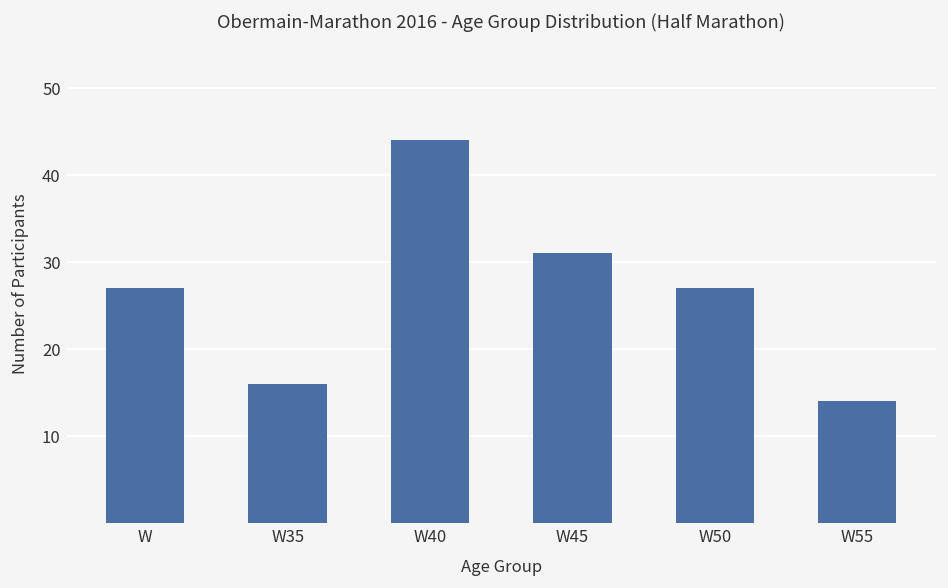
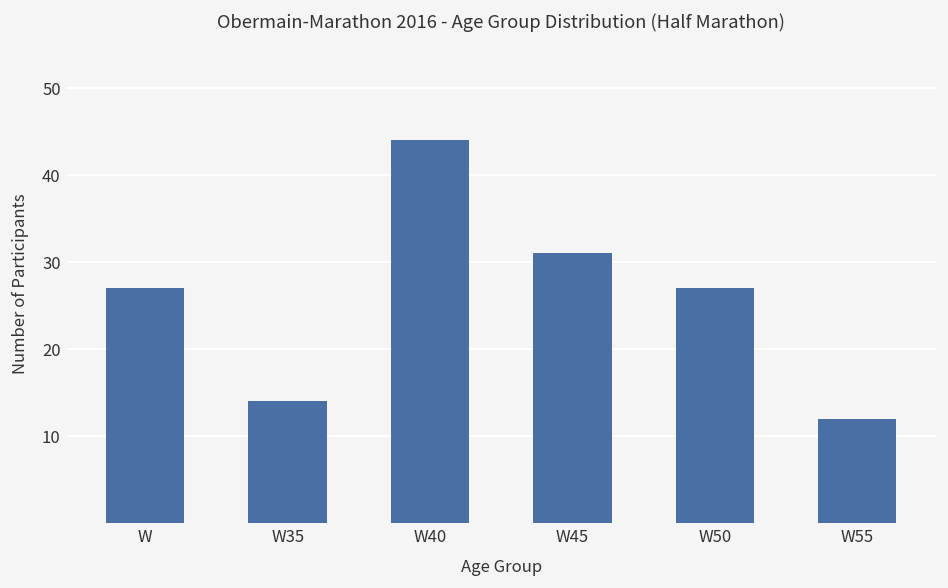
  {
    "W": 27,
-   "W35": 16,
+   "W35": 14,
    "W40": 44,
    "W45": 31,
    "W50": 27,
-   "W55": 14
+   "W55": 12
  }
